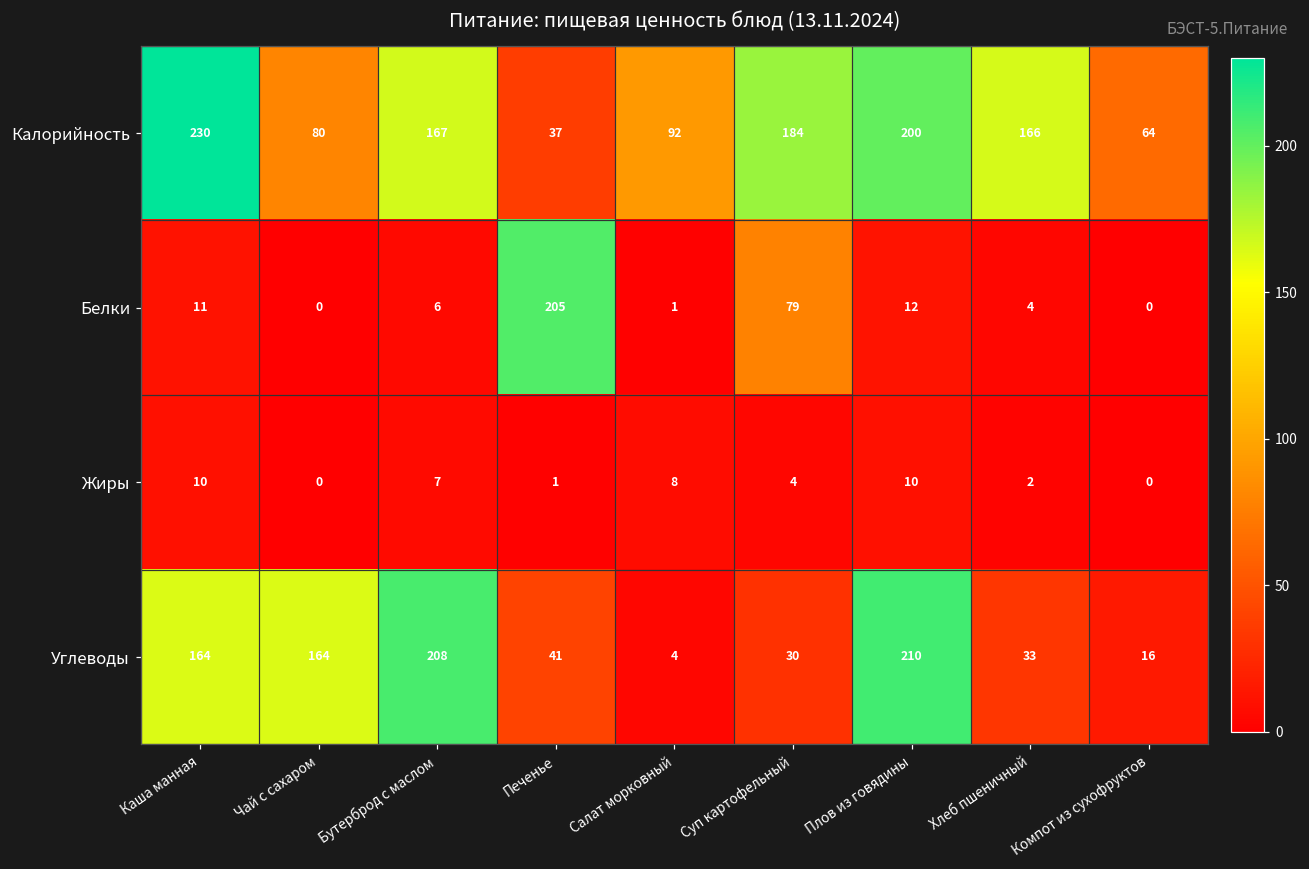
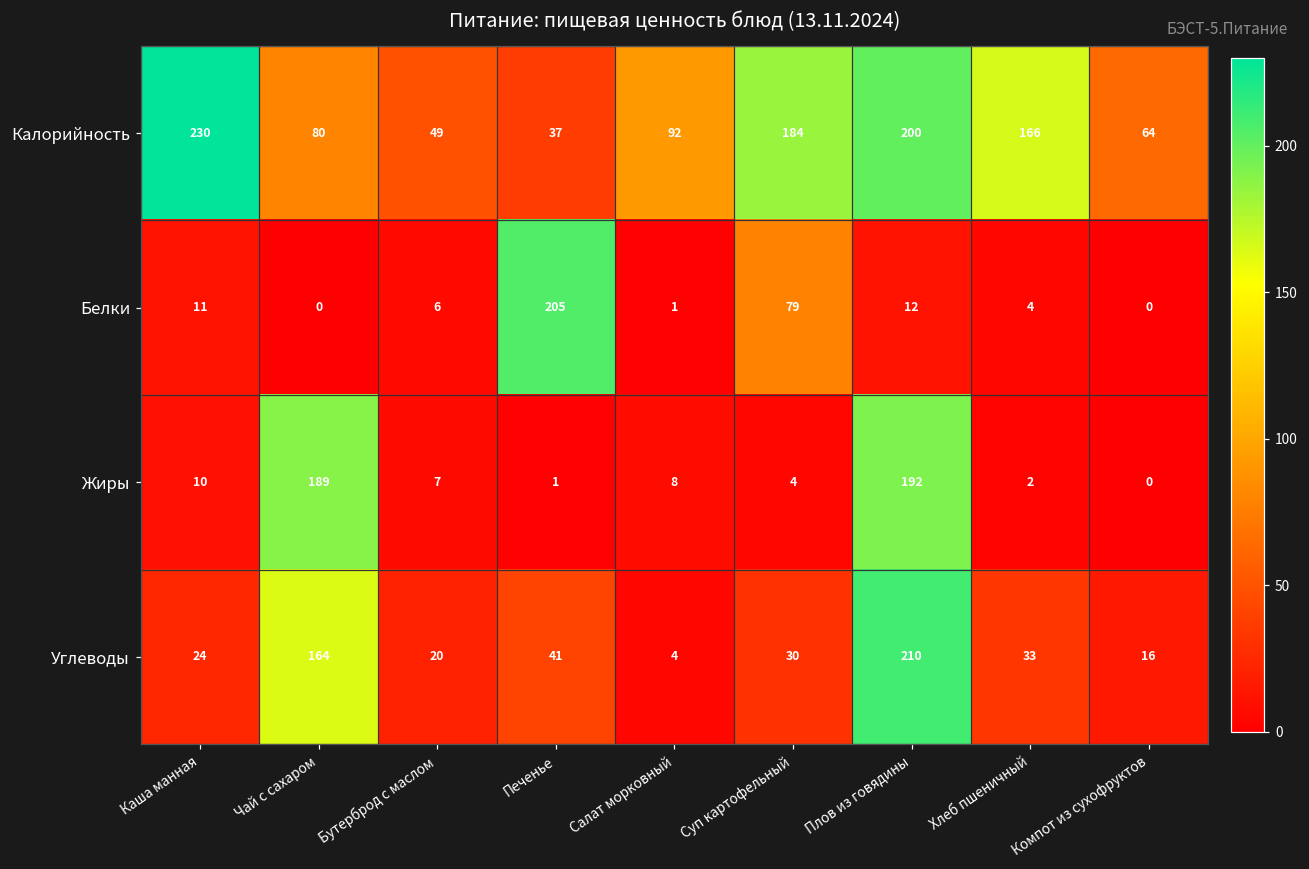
  {
    "Калорийность": {
      "Каша манная": 230,
      "Чай с сахаром": 80,
-     "Бутерброд с маслом": 167,
+     "Бутерброд с маслом": 49,
      "Печенье": 37,
      "Салат морковный": 92,
      "Суп картофельный": 184,
      "Плов из говядины": 200,
      "Хлеб пшеничный": 166,
      "Компот из сухофруктов": 64
    },
    "Белки": {
      "Каша манная": 11,
      "Чай с сахаром": 0,
      "Бутерброд с маслом": 6,
      "Печенье": 205,
      "Салат морковный": 1,
      "Суп картофельный": 79,
      "Плов из говядины": 12,
      "Хлеб пшеничный": 4,
      "Компот из сухофруктов": 0
    },
    "Жиры": {
      "Каша манная": 10,
-     "Чай с сахаром": 0,
+     "Чай с сахаром": 189,
      "Бутерброд с маслом": 7,
      "Печенье": 1,
      "Салат морковный": 8,
      "Суп картофельный": 4,
-     "Плов из говядины": 10,
+     "Плов из говядины": 192,
      "Хлеб пшеничный": 2,
      "Компот из сухофруктов": 0
    },
    "Углеводы": {
-     "Каша манная": 164,
+     "Каша манная": 24,
      "Чай с сахаром": 164,
-     "Бутерброд с маслом": 208,
+     "Бутерброд с маслом": 20,
      "Печенье": 41,
      "Салат морковный": 4,
      "Суп картофельный": 30,
      "Плов из говядины": 210,
      "Хлеб пшеничный": 33,
      "Компот из сухофруктов": 16
    }
  }
